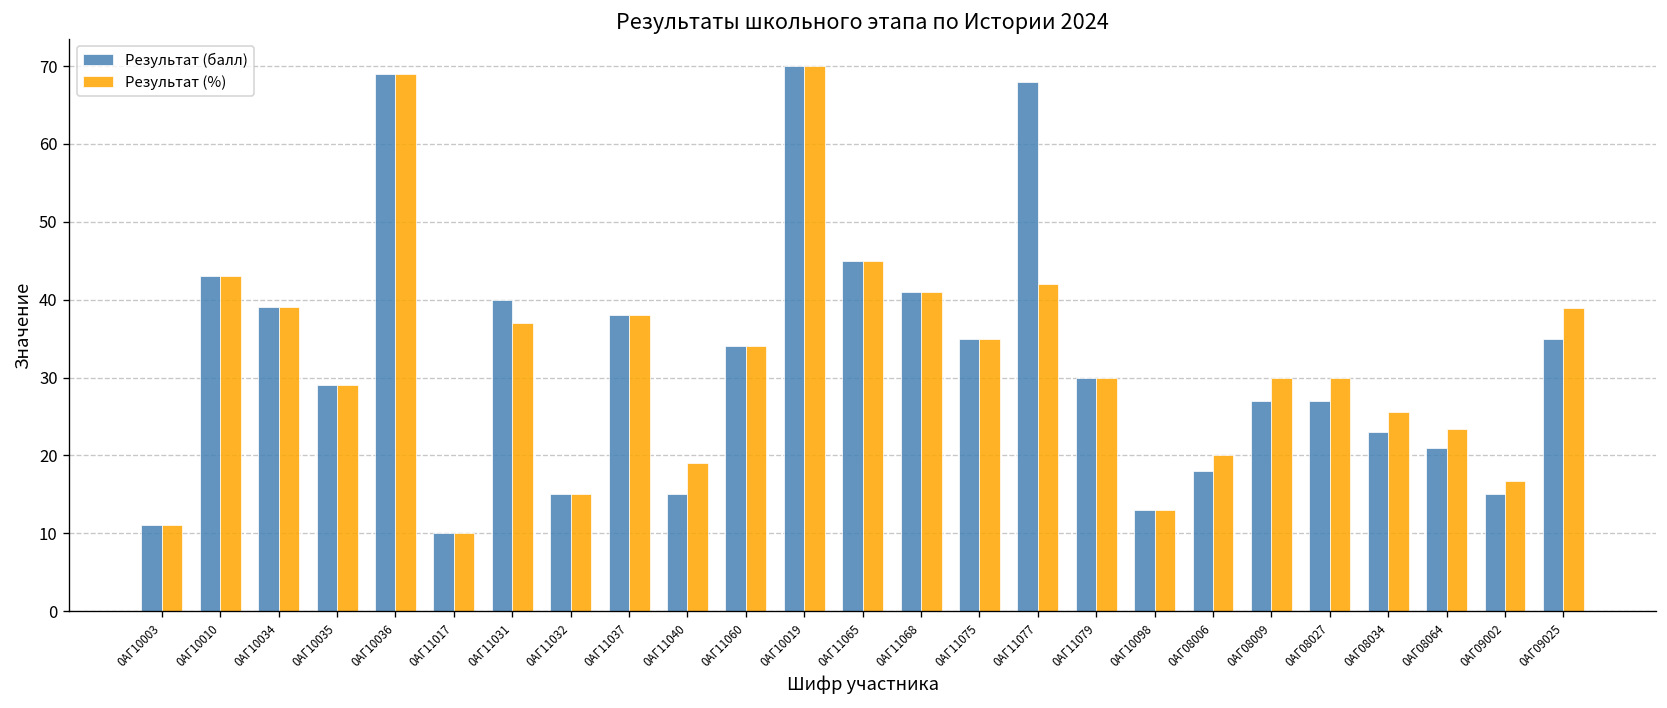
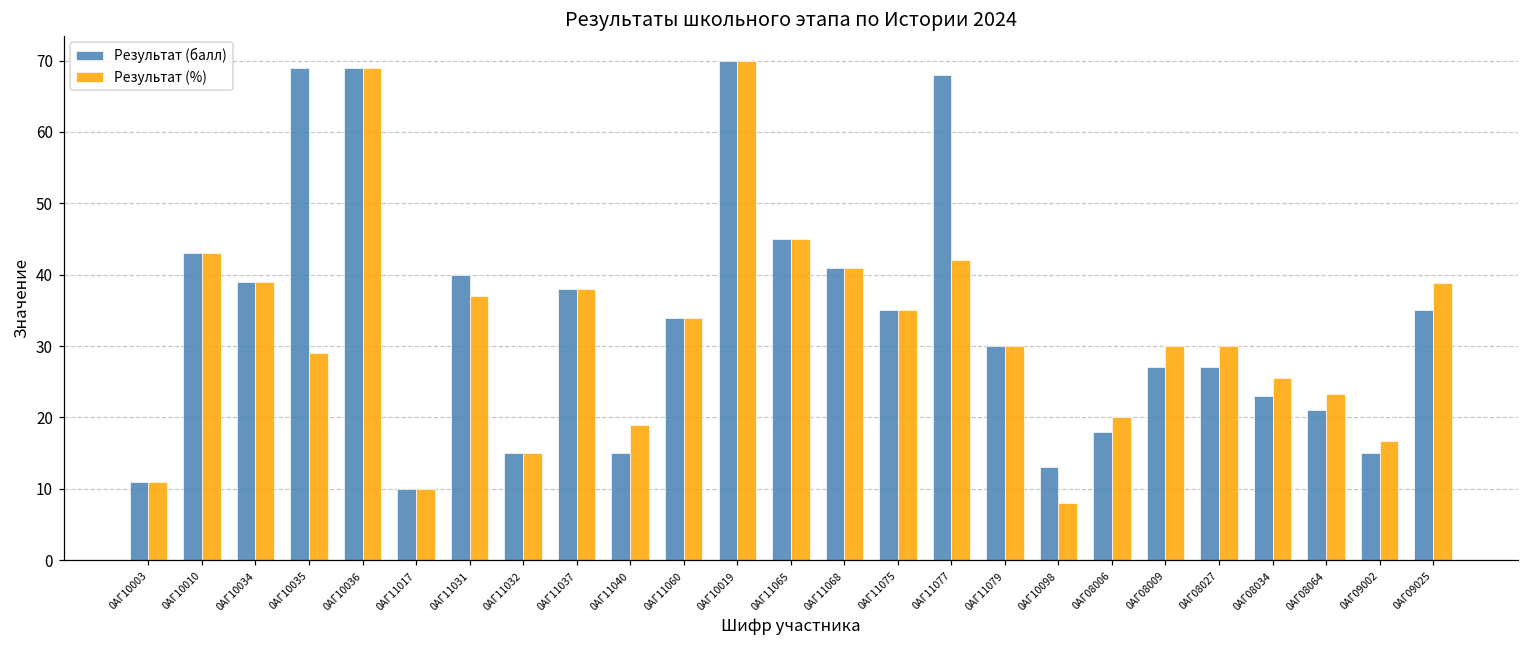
  {
    "Результат (балл)": {
      "0АГ10003": 11,
      "0АГ10010": 43,
      "0АГ10034": 39,
-     "0АГ10035": 29,
+     "0АГ10035": 69,
      "0АГ10036": 69,
      "0АГ11017": 10,
      "0АГ11031": 40,
      "0АГ11032": 15,
      "0АГ11037": 38,
      "0АГ11040": 15,
      "0АГ11060": 34,
      "0АГ10019": 70,
      "0АГ11065": 45,
      "0АГ11068": 41,
      "0АГ11075": 35,
      "0АГ11077": 68,
      "0АГ11079": 30,
      "0АГ10098": 13,
      "0АГ08006": 18,
      "0АГ08009": 27,
      "0АГ08027": 27,
      "0АГ08034": 23,
      "0АГ08064": 21,
      "0АГ09002": 15,
      "0АГ09025": 35
    },
    "Результат (%)": {
      "0АГ10003": 11,
      "0АГ10010": 43,
      "0АГ10034": 39,
      "0АГ10035": 29,
      "0АГ10036": 69,
      "0АГ11017": 10,
      "0АГ11031": 37,
      "0АГ11032": 15,
      "0АГ11037": 38,
      "0АГ11040": 19,
      "0АГ11060": 34,
      "0АГ10019": 70,
      "0АГ11065": 45,
      "0АГ11068": 41,
      "0АГ11075": 35,
      "0АГ11077": 42,
      "0АГ11079": 30,
-     "0АГ10098": 13,
+     "0АГ10098": 8,
      "0АГ08006": 20,
      "0АГ08009": 30,
      "0АГ08027": 30,
      "0АГ08034": 26,
      "0АГ08064": 23,
      "0АГ09002": 17,
      "0АГ09025": 39
    }
  }
